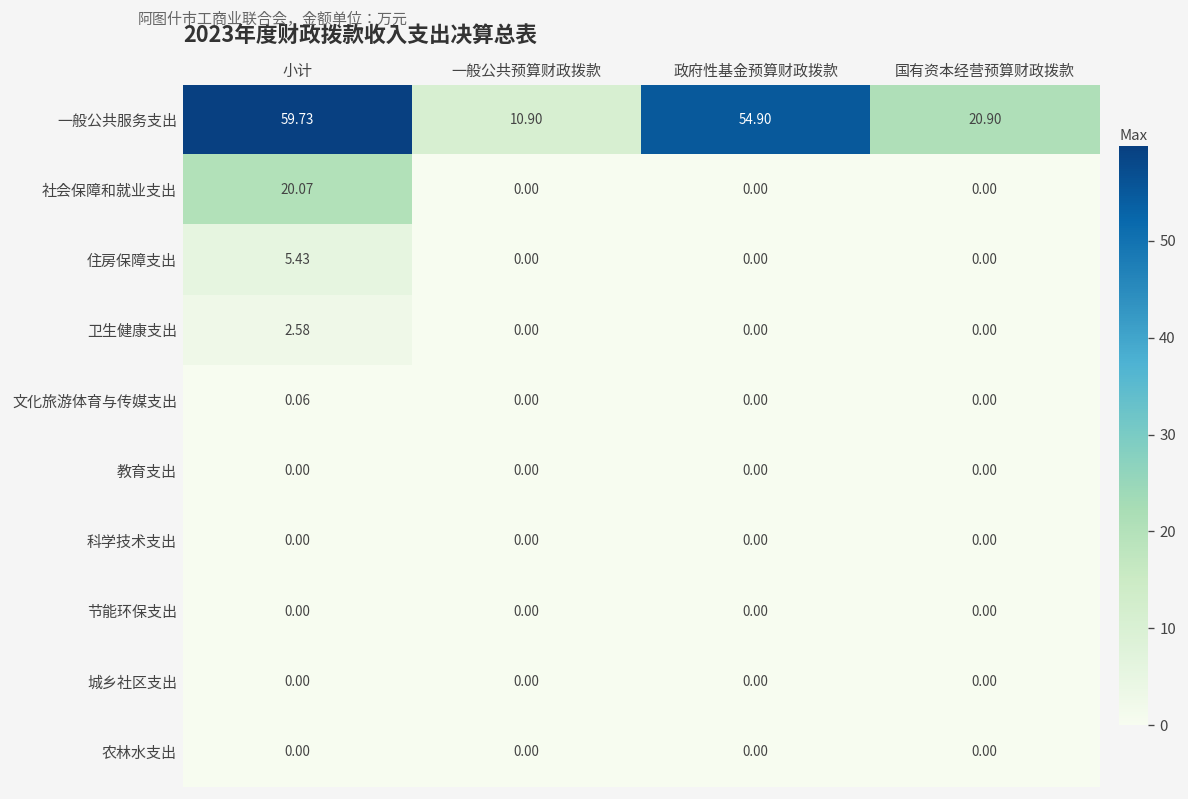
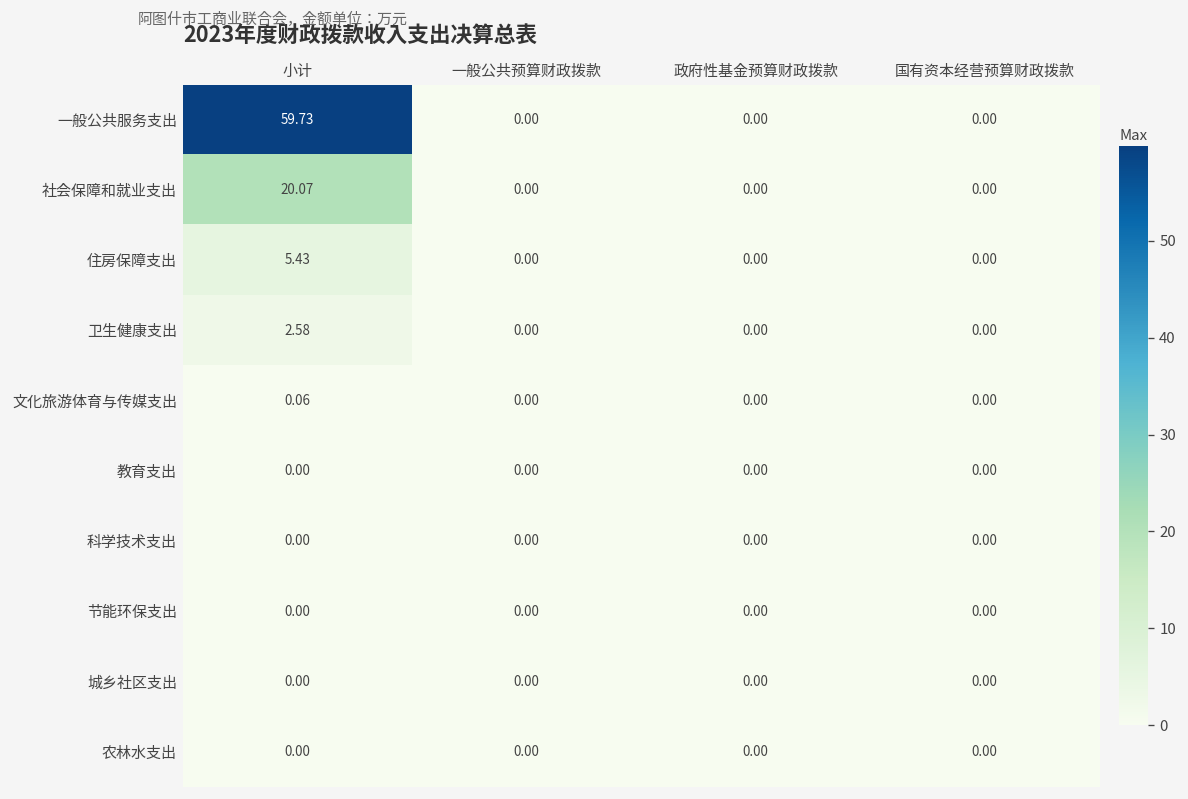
  {
    "一般公共服务支出": {
      "小计": 59.73,
-     "一般公共预算财政拨款": 10.90,
-     "政府性基金预算财政拨款": 54.90,
-     "国有资本经营预算财政拨款": 20.90
+     "一般公共预算财政拨款": 0.00,
+     "政府性基金预算财政拨款": 0.00,
+     "国有资本经营预算财政拨款": 0.00
    },
    "社会保障和就业支出": {
      "小计": 20.07,
      "一般公共预算财政拨款": 0.00,
      "政府性基金预算财政拨款": 0.00,
      "国有资本经营预算财政拨款": 0.00
    },
    "住房保障支出": {
      "小计": 5.43,
      "一般公共预算财政拨款": 0.00,
      "政府性基金预算财政拨款": 0.00,
      "国有资本经营预算财政拨款": 0.00
    },
    "卫生健康支出": {
      "小计": 2.58,
      "一般公共预算财政拨款": 0.00,
      "政府性基金预算财政拨款": 0.00,
      "国有资本经营预算财政拨款": 0.00
    },
    "文化旅游体育与传媒支出": {
      "小计": 0.06,
      "一般公共预算财政拨款": 0.00,
      "政府性基金预算财政拨款": 0.00,
      "国有资本经营预算财政拨款": 0.00
    },
    "教育支出": {
      "小计": 0.00,
      "一般公共预算财政拨款": 0.00,
      "政府性基金预算财政拨款": 0.00,
      "国有资本经营预算财政拨款": 0.00
    },
    "科学技术支出": {
      "小计": 0.00,
      "一般公共预算财政拨款": 0.00,
      "政府性基金预算财政拨款": 0.00,
      "国有资本经营预算财政拨款": 0.00
    },
    "节能环保支出": {
      "小计": 0.00,
      "一般公共预算财政拨款": 0.00,
      "政府性基金预算财政拨款": 0.00,
      "国有资本经营预算财政拨款": 0.00
    },
    "城乡社区支出": {
      "小计": 0.00,
      "一般公共预算财政拨款": 0.00,
      "政府性基金预算财政拨款": 0.00,
      "国有资本经营预算财政拨款": 0.00
    },
    "农林水支出": {
      "小计": 0.00,
      "一般公共预算财政拨款": 0.00,
      "政府性基金预算财政拨款": 0.00,
      "国有资本经营预算财政拨款": 0.00
    }
  }
